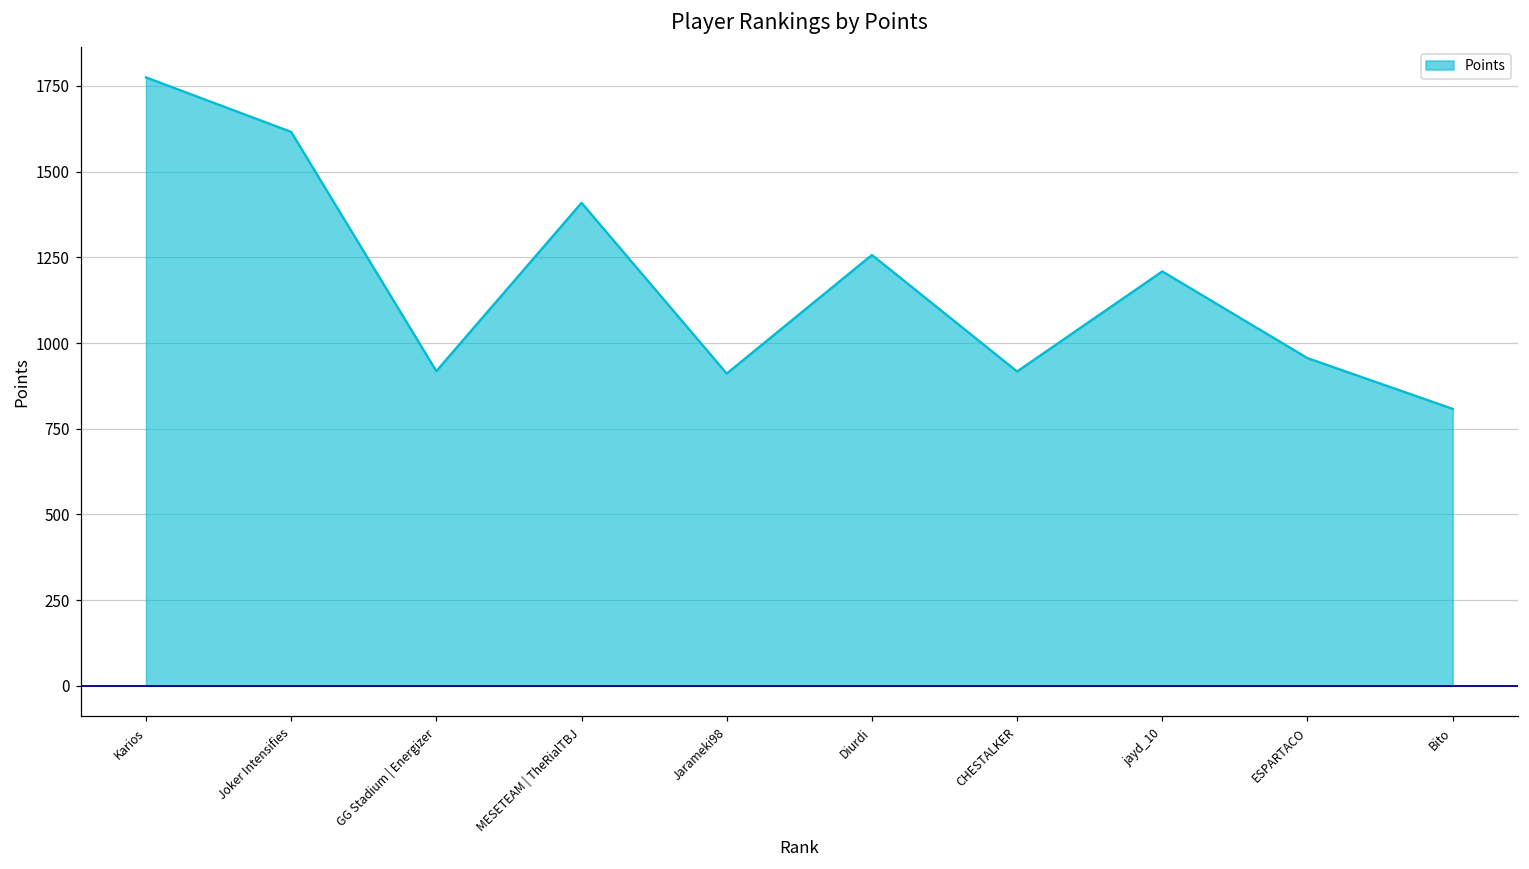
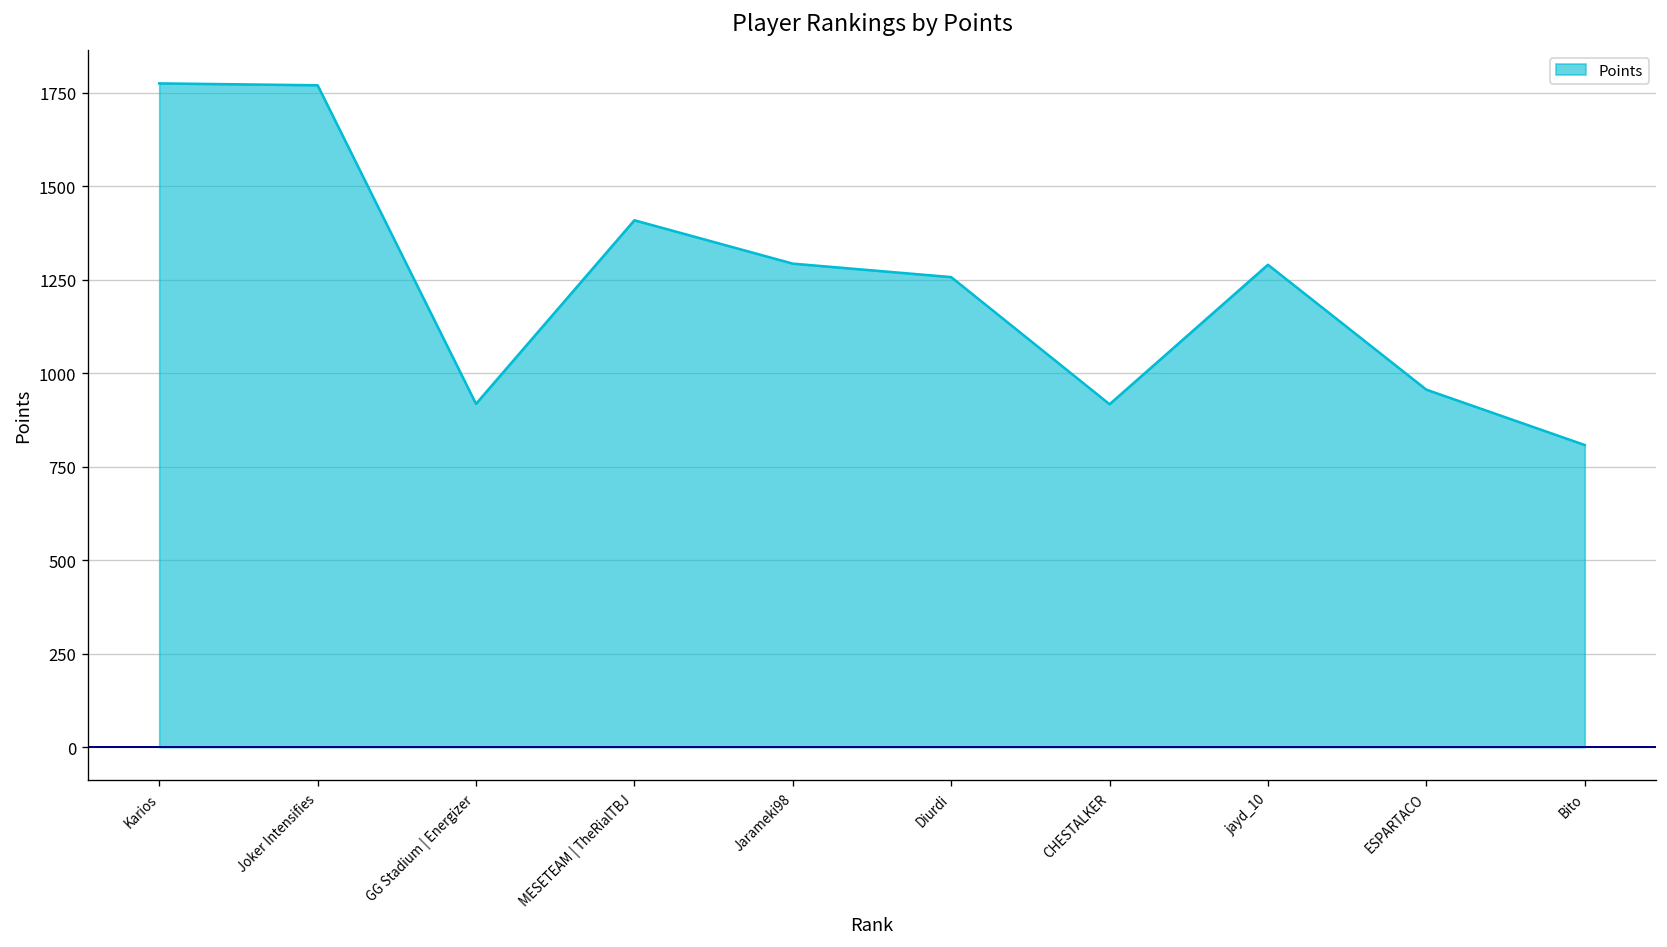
  {
    "Karios": 1780,
-   "Joker Intensifies": 1620,
+   "Joker Intensifies": 1770,
    "GG Stadium | Energizer": 920,
    "MESETEAM | TheRialTBJ": 1410,
-   "Jarameki98": 910,
+   "Jarameki98": 1290,
    "Diurdi": 1260,
    "CHESTALKER": 920,
-   "jayd_10": 1210,
+   "jayd_10": 1290,
    "ESPARTACO": 960,
    "Bito": 810
  }
